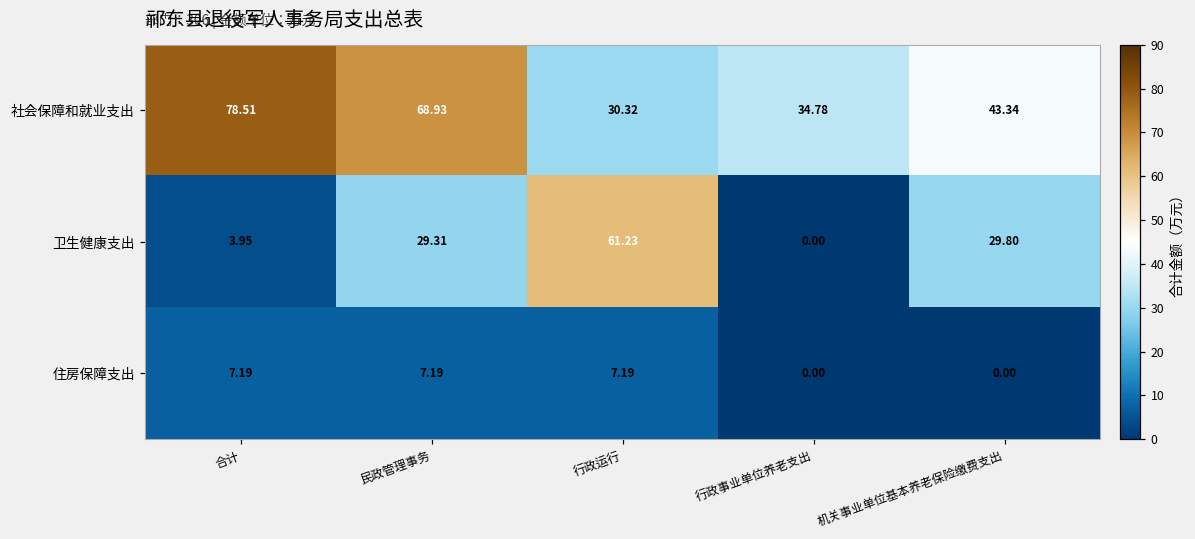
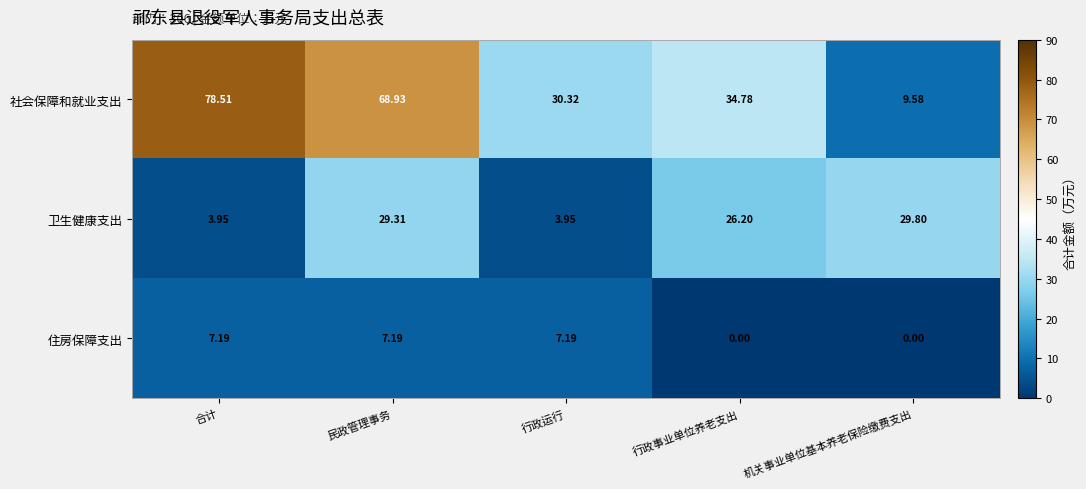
  {
    "社会保障和就业支出": {
      "合计": 78.51,
      "民政管理事务": 68.93,
      "行政运行": 30.32,
      "行政事业单位养老支出": 34.78,
-     "机关事业单位基本养老保险缴费支出": 43.34
+     "机关事业单位基本养老保险缴费支出": 9.58
    },
    "卫生健康支出": {
      "合计": 3.95,
      "民政管理事务": 29.31,
-     "行政运行": 61.23,
-     "行政事业单位养老支出": 0.00,
+     "行政运行": 3.95,
+     "行政事业单位养老支出": 26.20,
      "机关事业单位基本养老保险缴费支出": 29.80
    },
    "住房保障支出": {
      "合计": 7.19,
      "民政管理事务": 7.19,
      "行政运行": 7.19,
      "行政事业单位养老支出": 0.00,
      "机关事业单位基本养老保险缴费支出": 0.00
    }
  }
